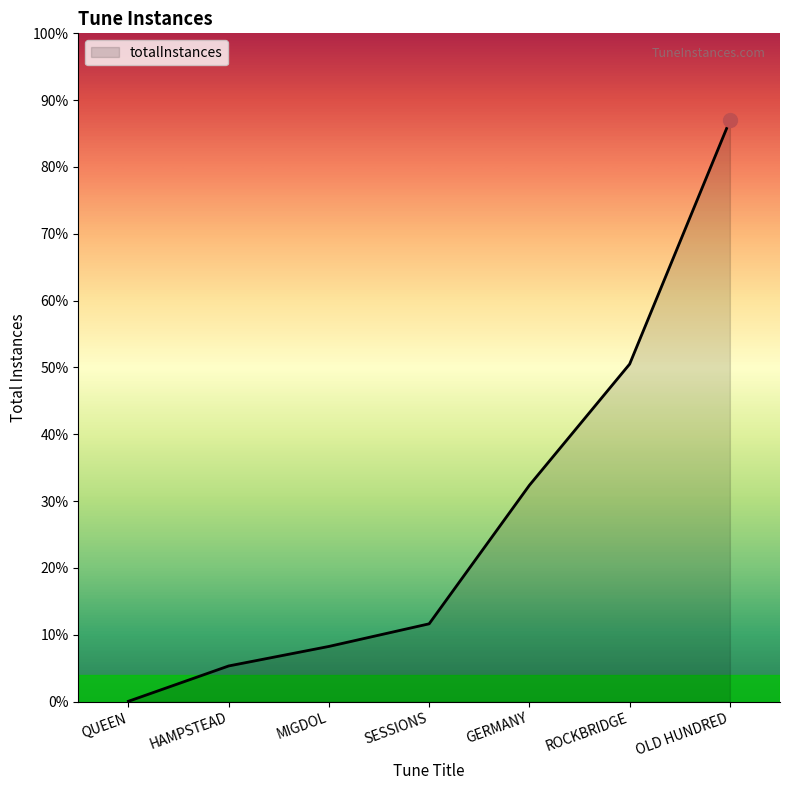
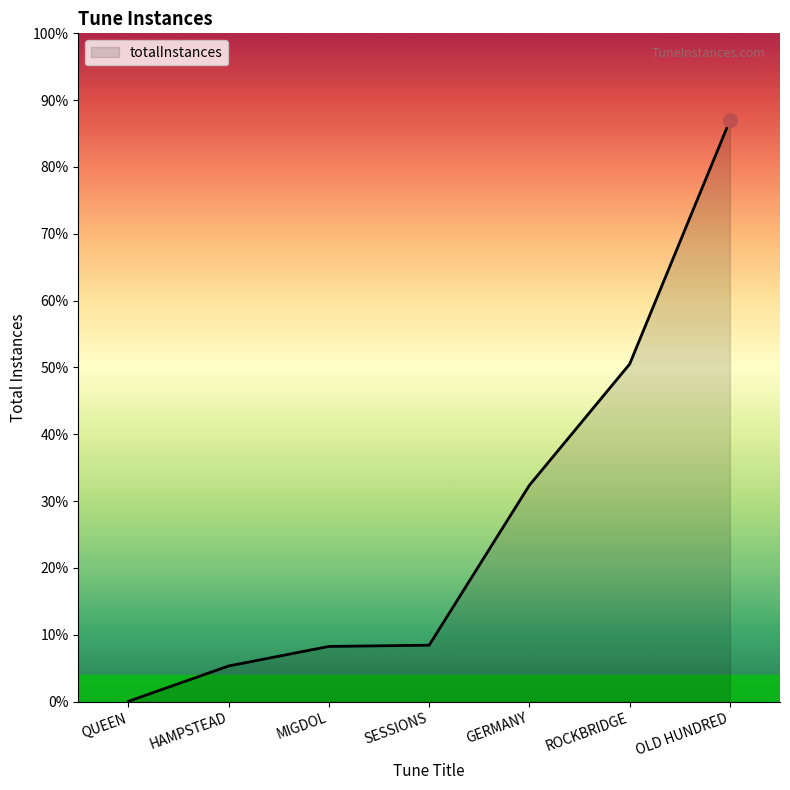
  {
    "totalInstances": {
      "HAMPSTEAD": "5%",
      "MIGDOL": "8%",
-     "SESSIONS": "12%",
+     "SESSIONS": "8%",
      "GERMANY": "32%",
      "ROCKBRIDGE": "51%"
    }
  }
